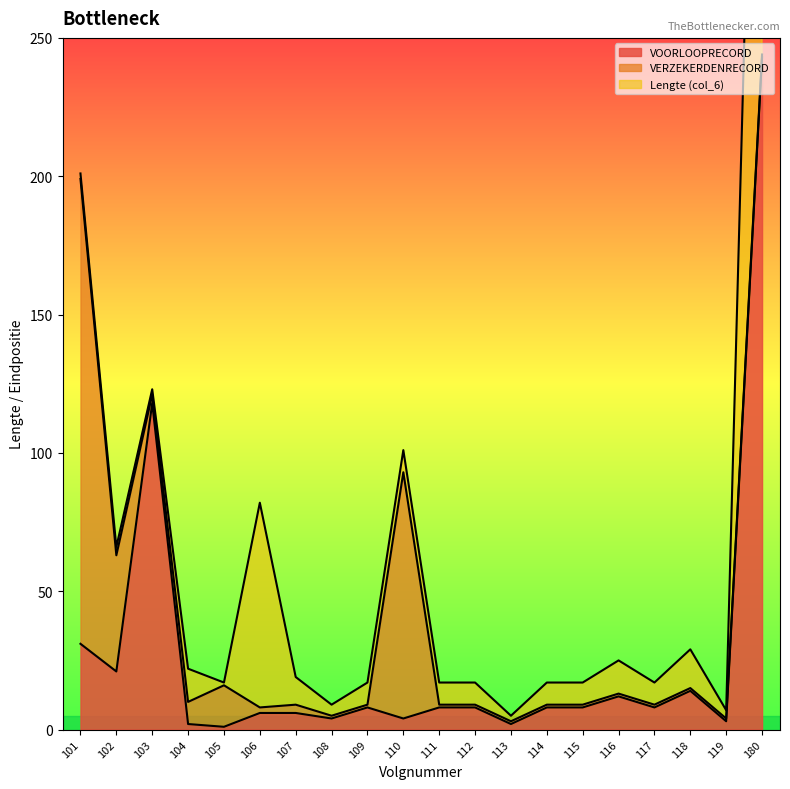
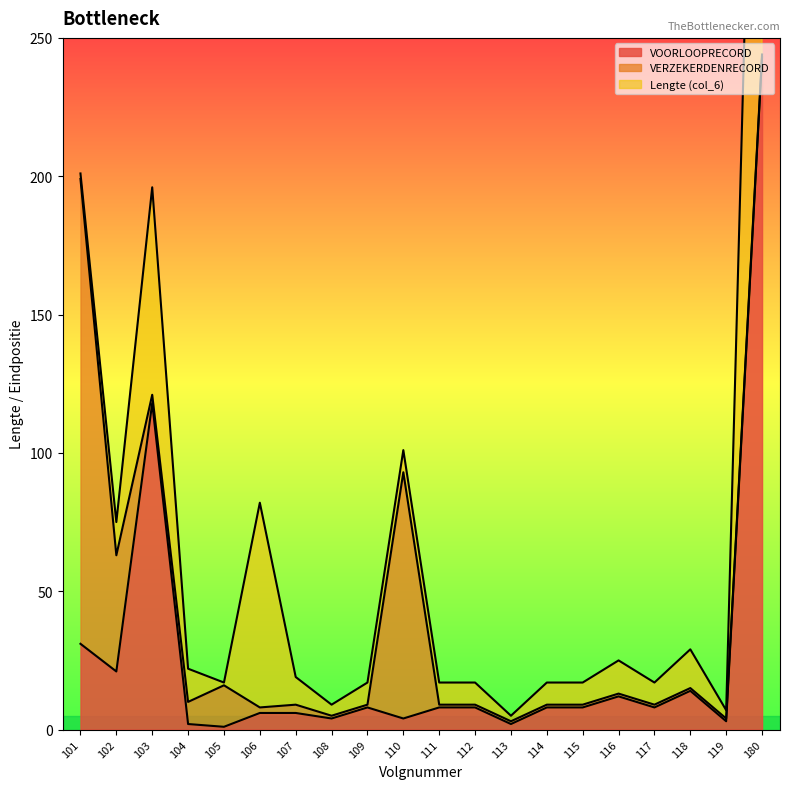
  {
    "Lengte (col_6)": {
      "101": 2,
-     "102": 3,
-     "103": 2,
+     "102": 12,
+     "103": 75,
      "104": 12,
      "105": 1,
      "106": 74,
      "107": 10,
      "108": 4,
      "109": 8,
      "110": 8,
      "111": 8,
      "112": 8,
      "114": 8,
      "115": 8,
      "116": 12,
      "117": 8,
      "118": 14,
      "119": 3
    }
  }
